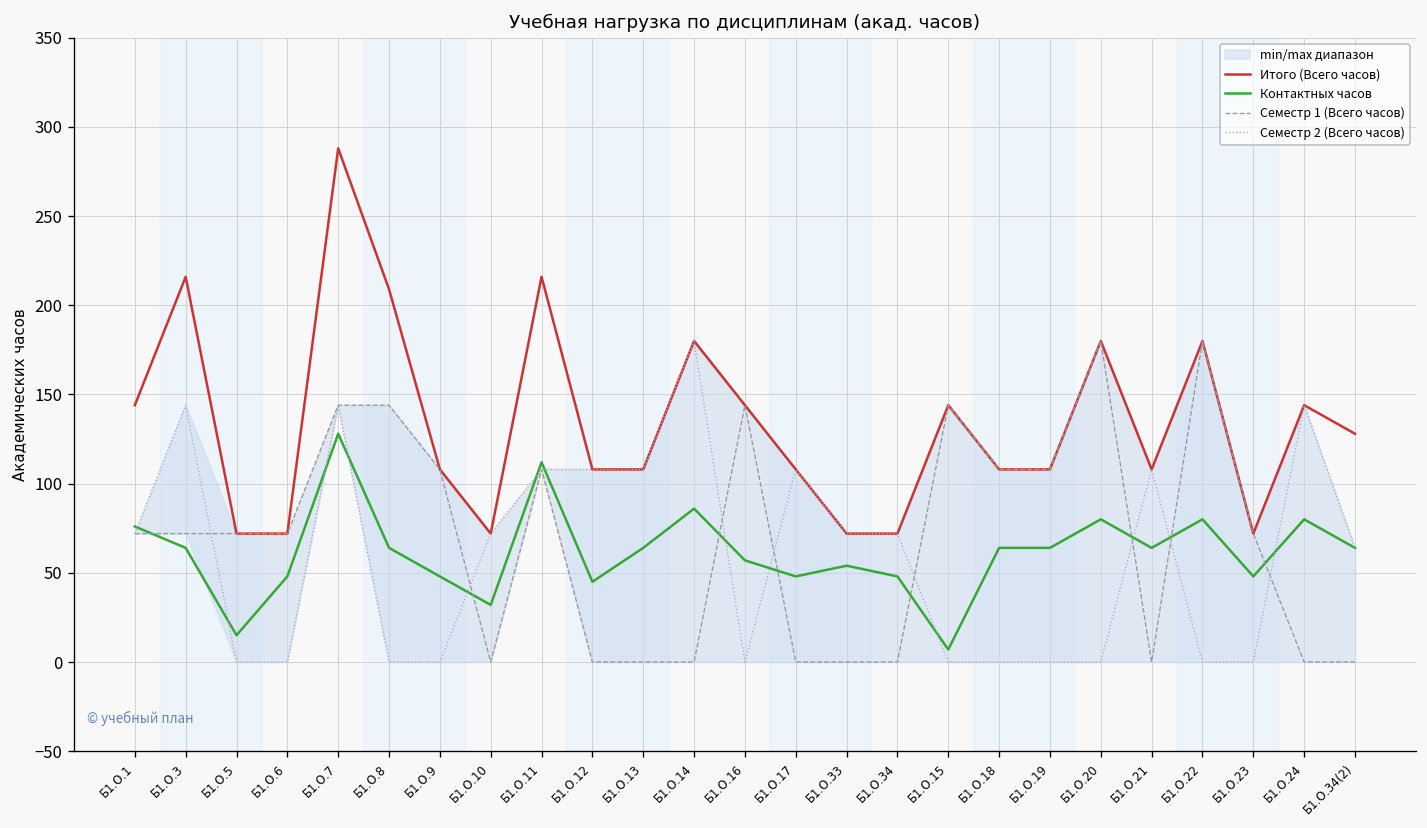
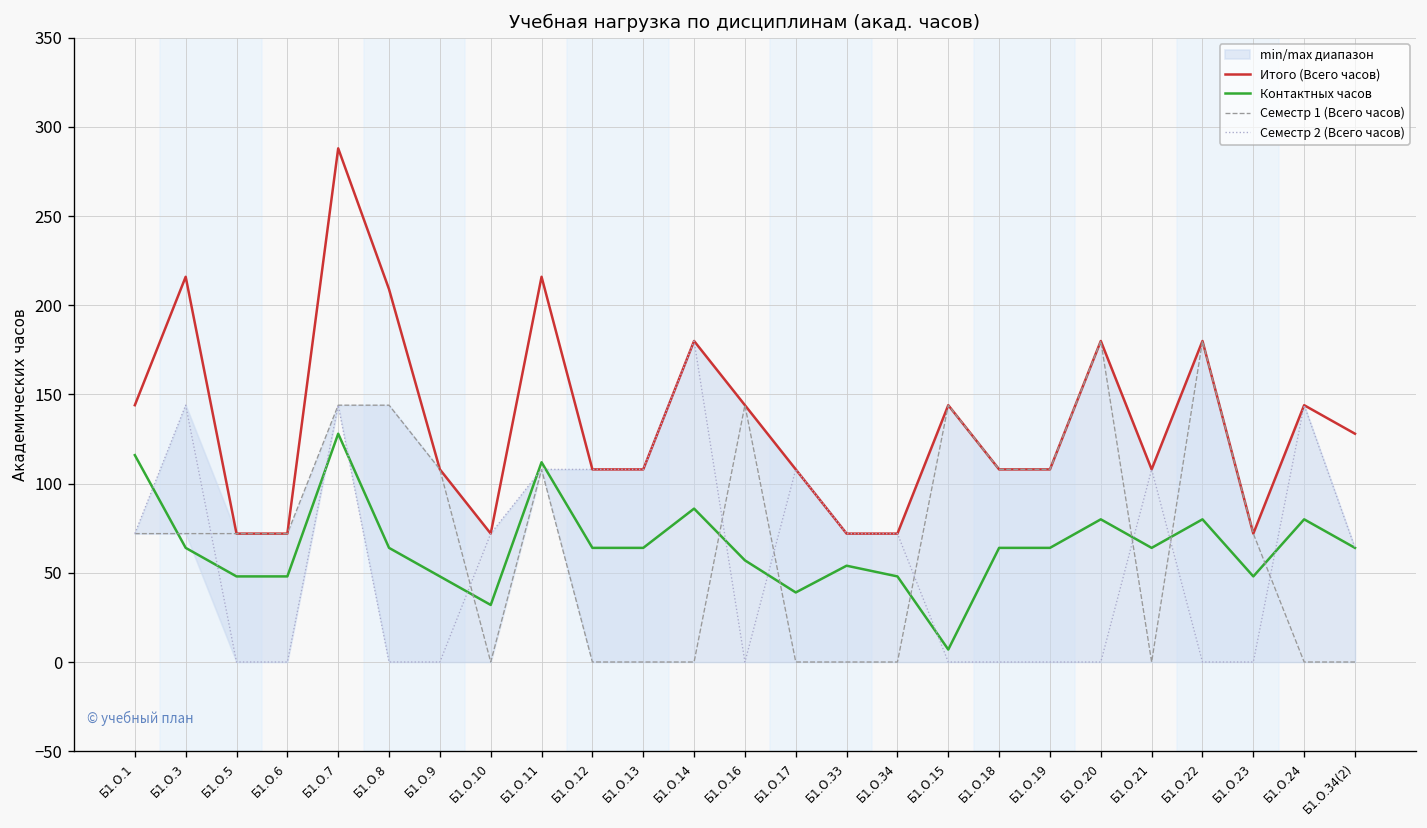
  {
    "Итого (Всего часов)": {
      "Б1.О.1": 144,
      "Б1.О.3": 216,
      "Б1.О.7": 288,
      "Б1.О.8": 209,
      "Б1.О.11": 216,
      "Б1.О.34(2)": 128
    },
    "Контактных часов": {
-     "Б1.О.1": 76,
+     "Б1.О.1": 116,
      "Б1.О.3": 64,
-     "Б1.О.5": 15,
+     "Б1.О.5": 48,
      "Б1.О.6": 48,
      "Б1.О.7": 128,
      "Б1.О.8": 64,
      "Б1.О.9": 48,
      "Б1.О.10": 32,
      "Б1.О.11": 112,
-     "Б1.О.12": 45,
+     "Б1.О.12": 64,
      "Б1.О.13": 64,
      "Б1.О.14": 86,
      "Б1.О.16": 57,
-     "Б1.О.17": 48,
+     "Б1.О.17": 39,
      "Б1.О.33": 54,
      "Б1.О.34": 48,
      "Б1.О.15": 7,
      "Б1.О.18": 64,
      "Б1.О.19": 64,
      "Б1.О.20": 80,
      "Б1.О.21": 64,
      "Б1.О.22": 80,
      "Б1.О.23": 48,
      "Б1.О.24": 80
    }
  }
